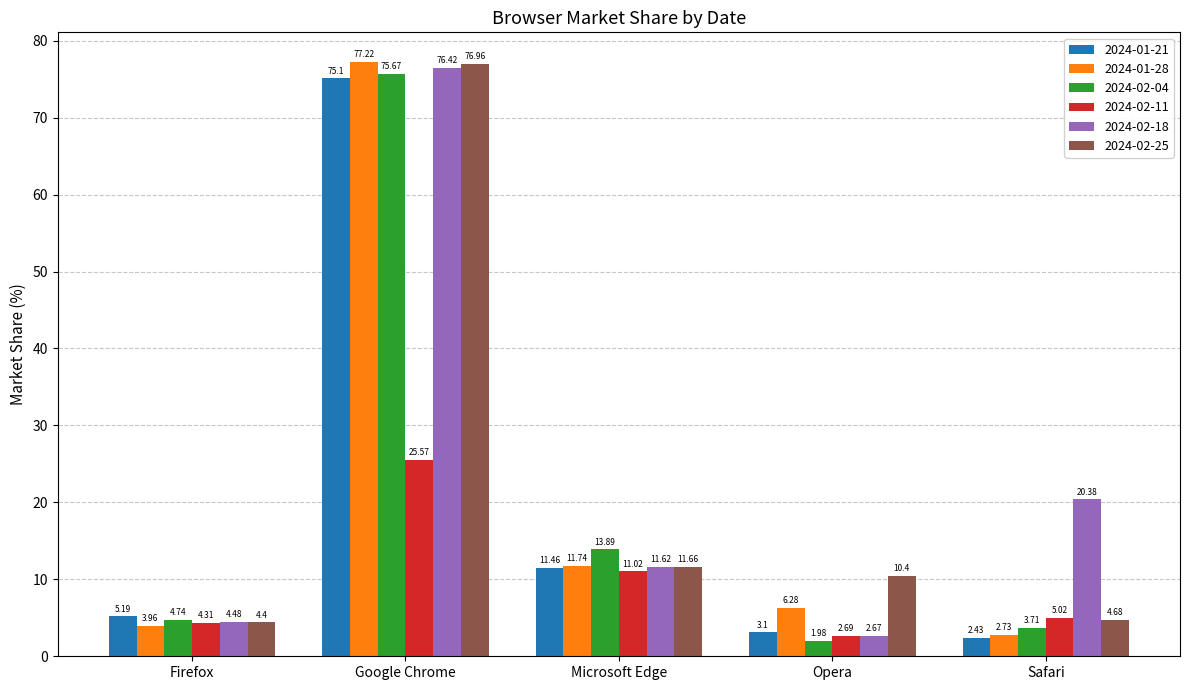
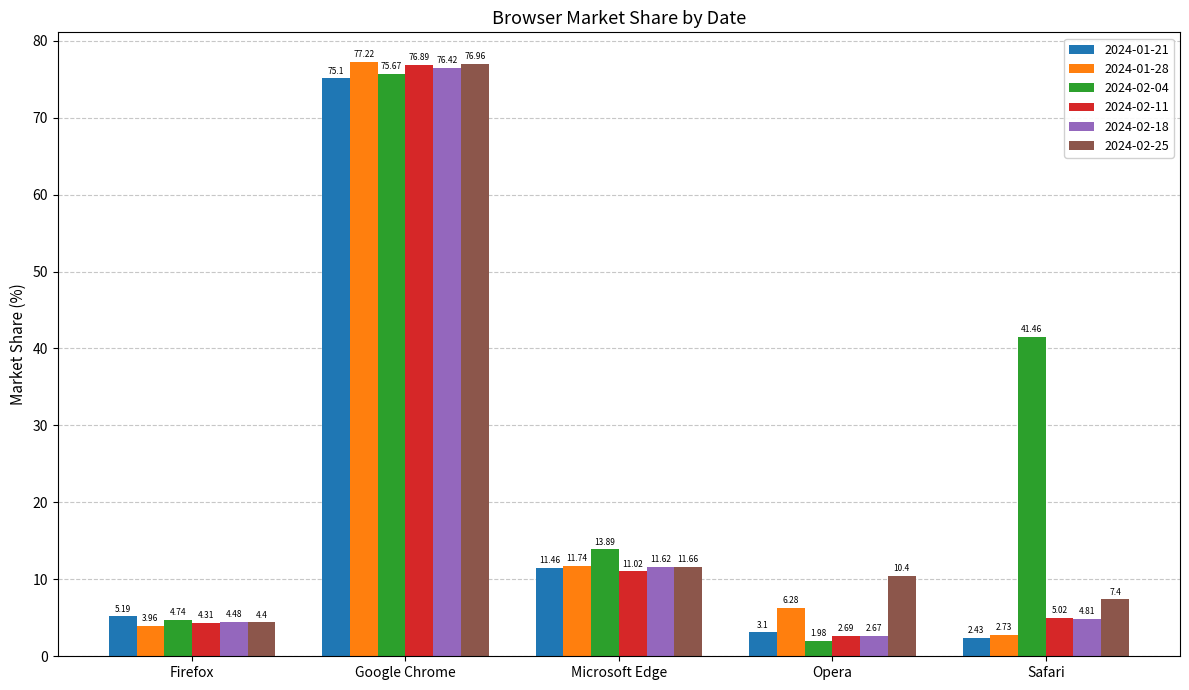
  {
    "2024-01-21": {
      "Firefox": 5.19,
      "Google Chrome": 75.1,
      "Microsoft Edge": 11.46,
      "Opera": 3.1,
      "Safari": 2.43
    },
    "2024-01-28": {
      "Firefox": 3.96,
      "Google Chrome": 77.22,
      "Microsoft Edge": 11.74,
      "Opera": 6.28,
      "Safari": 2.73
    },
    "2024-02-04": {
      "Firefox": 4.74,
      "Google Chrome": 75.67,
      "Microsoft Edge": 13.89,
      "Opera": 1.98,
-     "Safari": 3.71
+     "Safari": 41.46
    },
    "2024-02-11": {
      "Firefox": 4.31,
-     "Google Chrome": 25.57,
+     "Google Chrome": 76.89,
      "Microsoft Edge": 11.02,
      "Opera": 2.69,
      "Safari": 5.02
    },
    "2024-02-18": {
      "Firefox": 4.48,
      "Google Chrome": 76.42,
      "Microsoft Edge": 11.62,
      "Opera": 2.67,
-     "Safari": 20.38
+     "Safari": 4.81
    },
    "2024-02-25": {
      "Firefox": 4.4,
      "Google Chrome": 76.96,
      "Microsoft Edge": 11.66,
      "Opera": 10.4,
-     "Safari": 4.68
+     "Safari": 7.4
    }
  }
